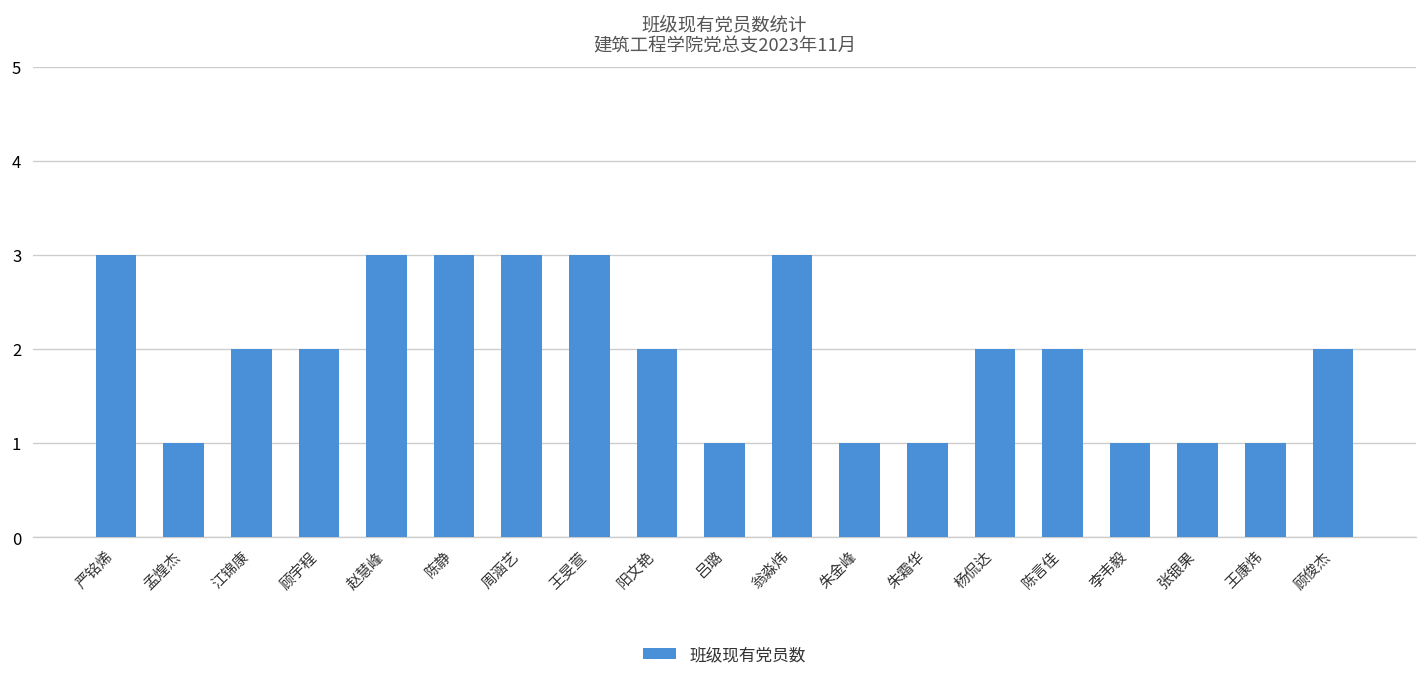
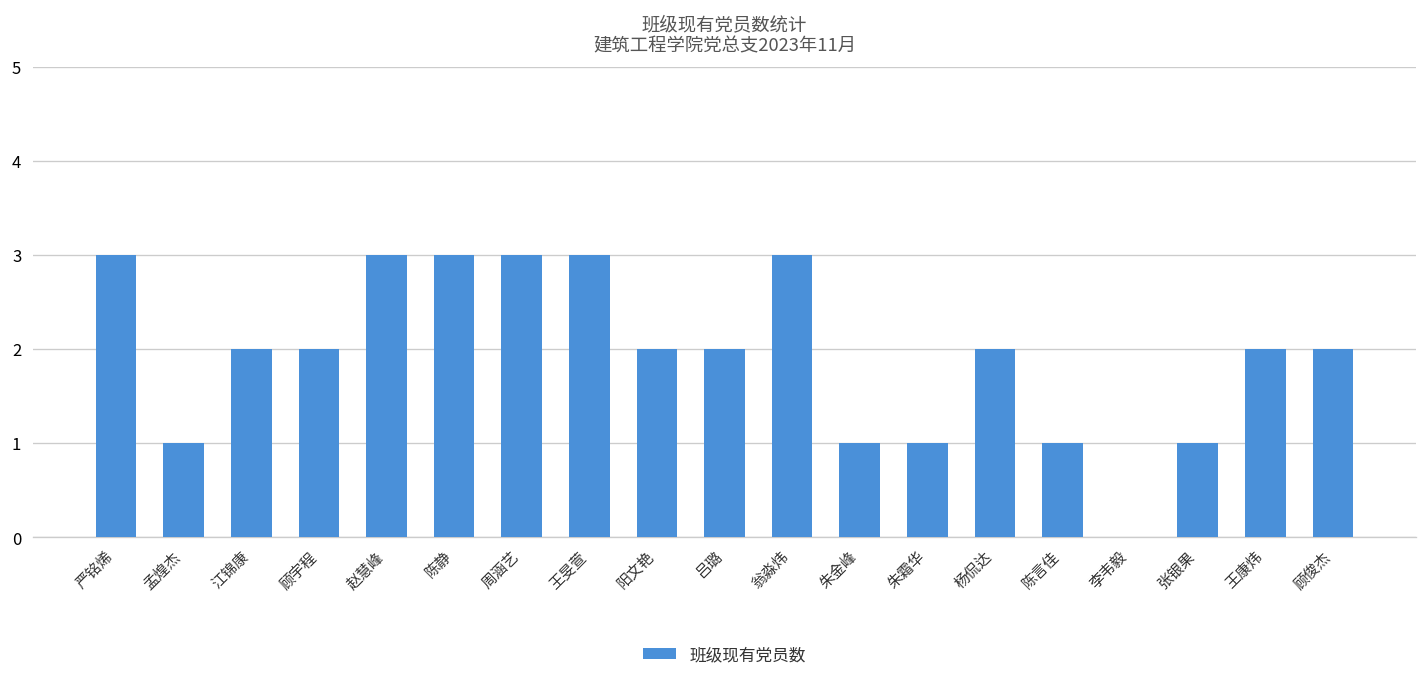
  {
    "严铭烯": 3,
    "孟煌杰": 1,
    "江锦康": 2,
    "顾宇程": 2,
    "赵慧峰": 3,
    "陈静": 3,
    "周涵艺": 3,
    "王旻萱": 3,
    "阳文艳": 2,
-   "吕璐": 1,
+   "吕璐": 2,
    "翁淼炜": 3,
    "朱金峰": 1,
    "朱霜华": 1,
    "杨侃达": 2,
-   "陈言佳": 2,
-   "李韦毅": 1,
+   "陈言佳": 1,
+   "李韦毅": 0,
    "张银果": 1,
-   "王康炜": 1,
+   "王康炜": 2,
    "顾俊杰": 2
  }
